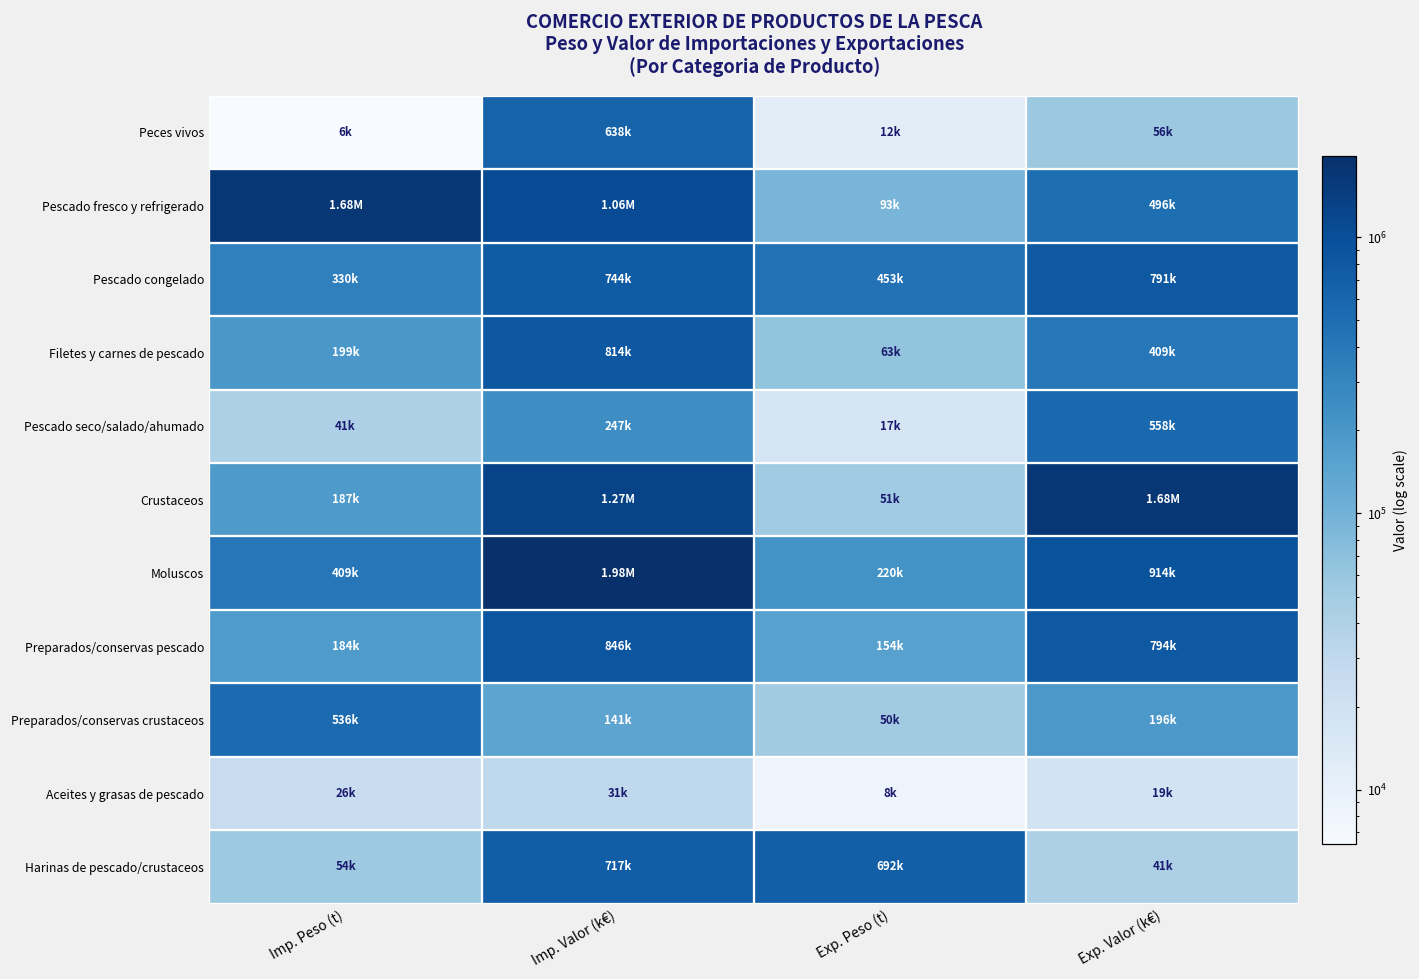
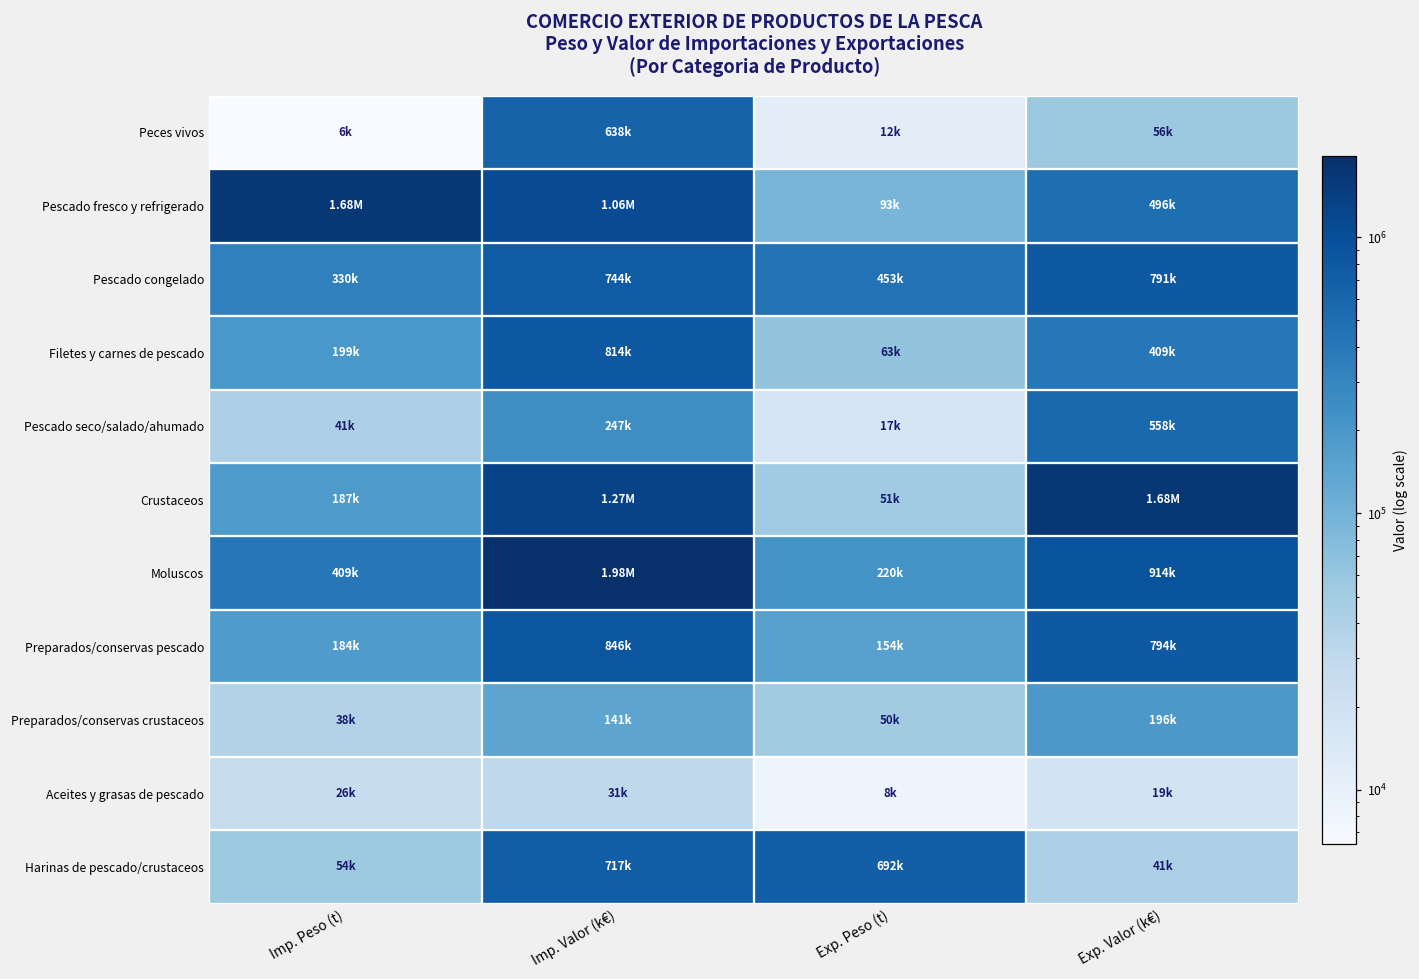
  {
    "Peces vivos": {
      "Imp. Peso (t)": "6k",
      "Imp. Valor (k€)": "638k",
      "Exp. Peso (t)": "12k",
      "Exp. Valor (k€)": "56k"
    },
    "Pescado fresco y refrigerado": {
      "Imp. Peso (t)": "1.68M",
      "Imp. Valor (k€)": "1.06M",
      "Exp. Peso (t)": "93k",
      "Exp. Valor (k€)": "496k"
    },
    "Pescado congelado": {
      "Imp. Peso (t)": "330k",
      "Imp. Valor (k€)": "744k",
      "Exp. Peso (t)": "453k",
      "Exp. Valor (k€)": "791k"
    },
    "Filetes y carnes de pescado": {
      "Imp. Peso (t)": "199k",
      "Imp. Valor (k€)": "814k",
      "Exp. Peso (t)": "63k",
      "Exp. Valor (k€)": "409k"
    },
    "Pescado seco/salado/ahumado": {
      "Imp. Peso (t)": "41k",
      "Imp. Valor (k€)": "247k",
      "Exp. Peso (t)": "17k",
      "Exp. Valor (k€)": "558k"
    },
    "Crustaceos": {
      "Imp. Peso (t)": "187k",
      "Imp. Valor (k€)": "1.27M",
      "Exp. Peso (t)": "51k",
      "Exp. Valor (k€)": "1.68M"
    },
    "Moluscos": {
      "Imp. Peso (t)": "409k",
      "Imp. Valor (k€)": "1.98M",
      "Exp. Peso (t)": "220k",
      "Exp. Valor (k€)": "914k"
    },
    "Preparados/conservas pescado": {
      "Imp. Peso (t)": "184k",
      "Imp. Valor (k€)": "846k",
      "Exp. Peso (t)": "154k",
      "Exp. Valor (k€)": "794k"
    },
    "Preparados/conservas crustaceos": {
-     "Imp. Peso (t)": "536k",
+     "Imp. Peso (t)": "38k",
      "Imp. Valor (k€)": "141k",
      "Exp. Peso (t)": "50k",
      "Exp. Valor (k€)": "196k"
    },
    "Aceites y grasas de pescado": {
      "Imp. Peso (t)": "26k",
      "Imp. Valor (k€)": "31k",
      "Exp. Peso (t)": "8k",
      "Exp. Valor (k€)": "19k"
    },
    "Harinas de pescado/crustaceos": {
      "Imp. Peso (t)": "54k",
      "Imp. Valor (k€)": "717k",
      "Exp. Peso (t)": "692k",
      "Exp. Valor (k€)": "41k"
    }
  }
